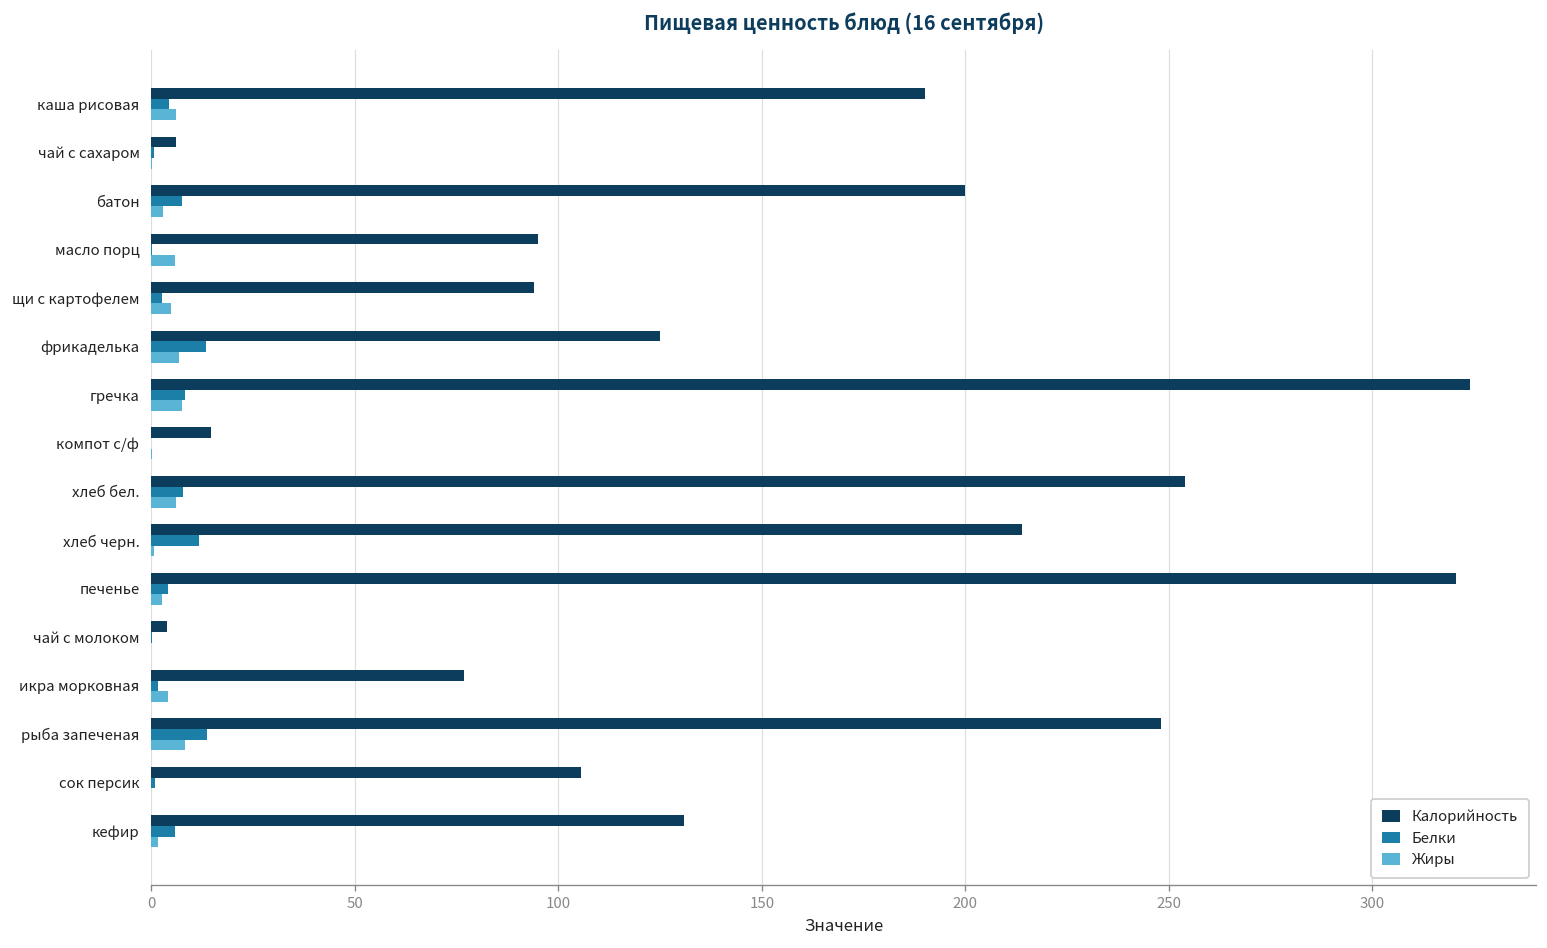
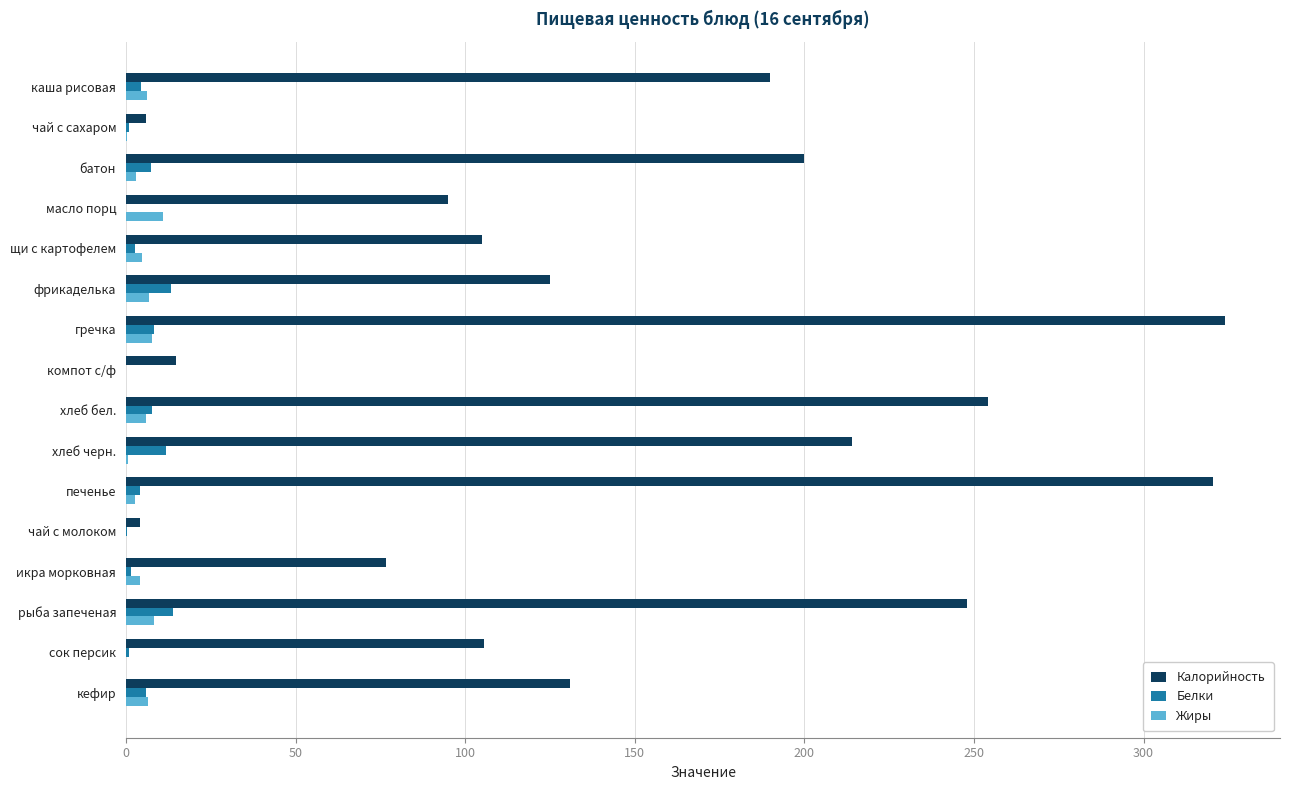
  {
    "Калорийность": {
      "каша рисовая": 190,
      "чай с сахаром": 6,
      "батон": 200,
      "масло порц": 95,
-     "щи с картофелем": 94,
+     "щи с картофелем": 105,
      "фрикаделька": 125,
      "гречка": 324,
      "компот с/ф": 15,
      "хлеб бел.": 254,
      "хлеб черн.": 214,
      "печенье": 321,
      "чай с молоком": 4,
      "икра морковная": 77,
      "рыба запеченая": 248,
      "сок персик": 106,
      "кефир": 131
    },
    "Белки": {
      "каша рисовая": 4,
      "чай с сахаром": 1,
      "батон": 8,
      "щи с картофелем": 3,
      "фрикаделька": 13,
      "гречка": 8,
      "компот с/ф": 0,
      "хлеб бел.": 8,
      "хлеб черн.": 12,
      "печенье": 4,
      "икра морковная": 2,
      "рыба запеченая": 14,
      "сок персик": 1,
      "кефир": 6
    },
    "Жиры": {
      "каша рисовая": 6,
      "батон": 3,
-     "масло порц": 6,
+     "масло порц": 11,
      "щи с картофелем": 5,
      "фрикаделька": 7,
      "гречка": 8,
      "хлеб бел.": 6,
      "печенье": 3,
      "икра морковная": 4,
      "рыба запеченая": 8,
      "сок персик": 0,
-     "кефир": 2
+     "кефир": 6
    }
  }
